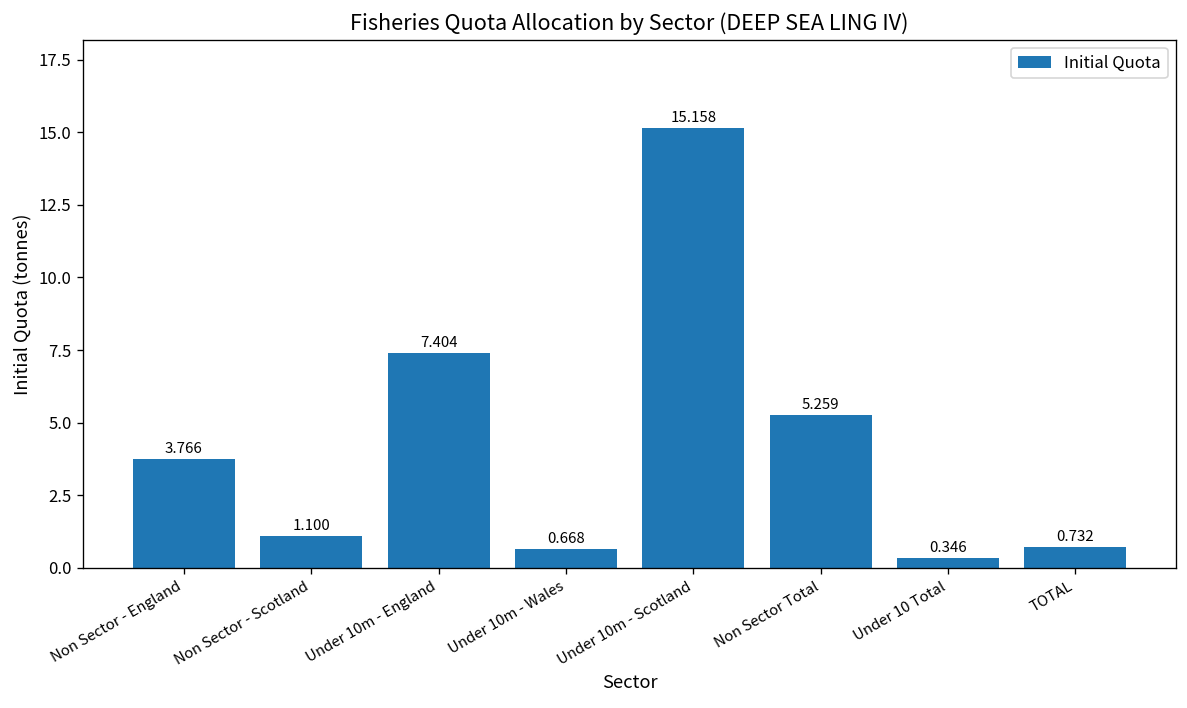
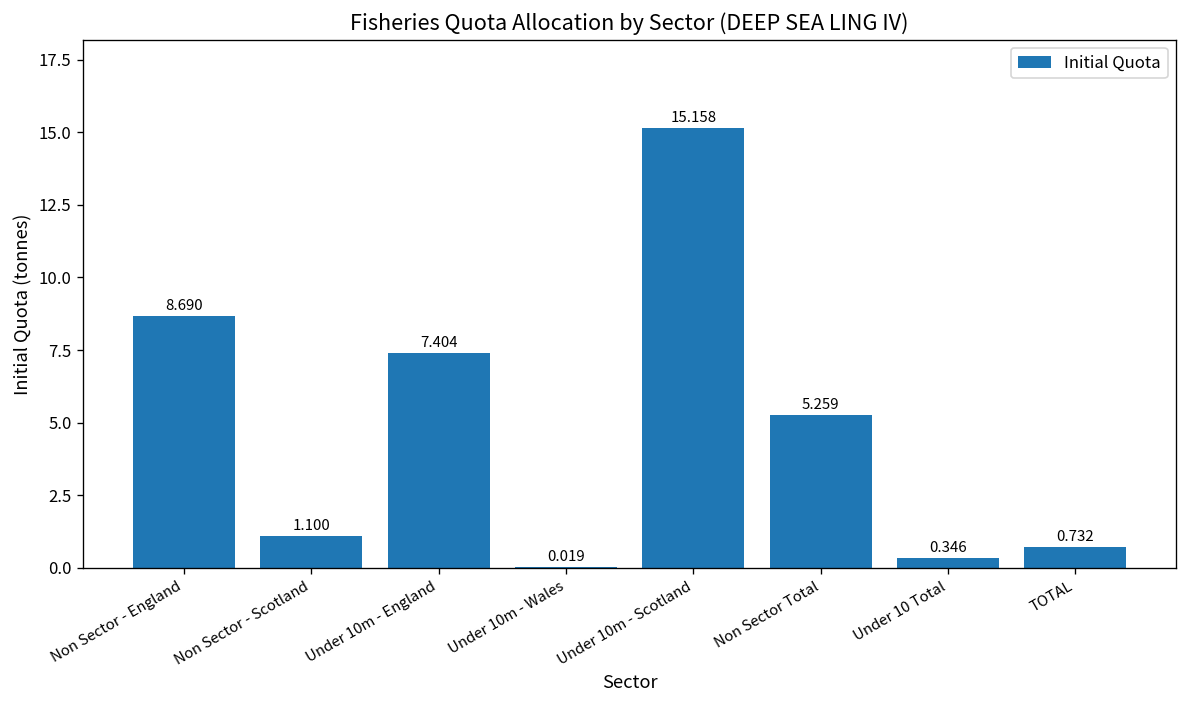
  {
-   "Non Sector - England": 3.766,
+   "Non Sector - England": 8.690,
    "Non Sector - Scotland": 1.100,
    "Under 10m - England": 7.404,
-   "Under 10m - Wales": 0.668,
+   "Under 10m - Wales": 0.019,
    "Under 10m - Scotland": 15.158,
    "Non Sector Total": 5.259,
    "Under 10 Total": 0.346,
    "TOTAL": 0.732
  }
